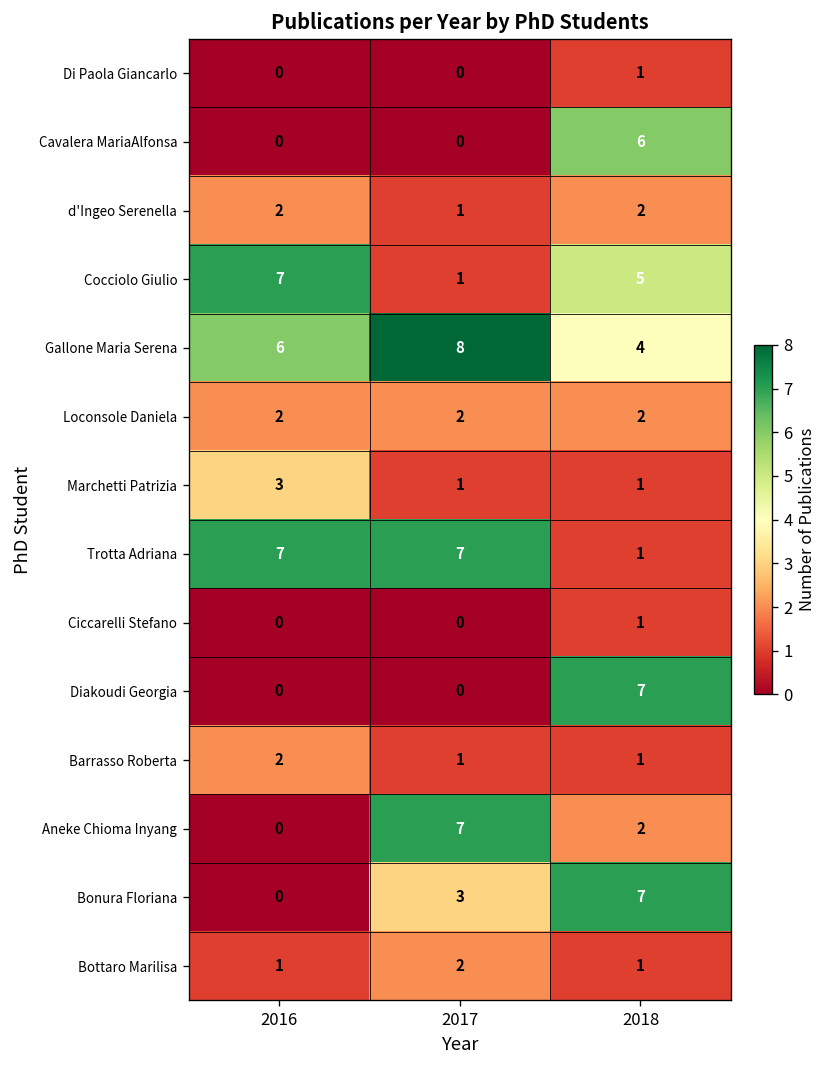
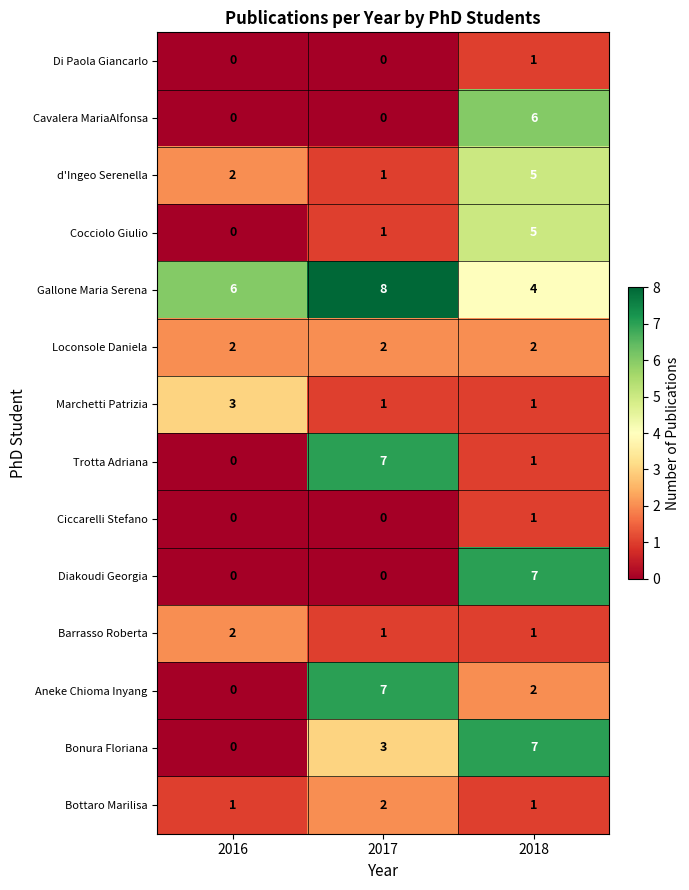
  {
    "Di Paola Giancarlo": {
      "2016": 0,
      "2017": 0,
      "2018": 1
    },
    "Cavalera MariaAlfonsa": {
      "2016": 0,
      "2017": 0,
      "2018": 6
    },
    "d'Ingeo Serenella": {
      "2016": 2,
      "2017": 1,
-     "2018": 2
+     "2018": 5
    },
    "Cocciolo Giulio": {
-     "2016": 7,
+     "2016": 0,
      "2017": 1,
      "2018": 5
    },
    "Gallone Maria Serena": {
      "2016": 6,
      "2017": 8,
      "2018": 4
    },
    "Loconsole Daniela": {
      "2016": 2,
      "2017": 2,
      "2018": 2
    },
    "Marchetti Patrizia": {
      "2016": 3,
      "2017": 1,
      "2018": 1
    },
    "Trotta Adriana": {
-     "2016": 7,
+     "2016": 0,
      "2017": 7,
      "2018": 1
    },
    "Ciccarelli Stefano": {
      "2016": 0,
      "2017": 0,
      "2018": 1
    },
    "Diakoudi Georgia": {
      "2016": 0,
      "2017": 0,
      "2018": 7
    },
    "Barrasso Roberta": {
      "2016": 2,
      "2017": 1,
      "2018": 1
    },
    "Aneke Chioma Inyang": {
      "2016": 0,
      "2017": 7,
      "2018": 2
    },
    "Bonura Floriana": {
      "2016": 0,
      "2017": 3,
      "2018": 7
    },
    "Bottaro Marilisa": {
      "2016": 1,
      "2017": 2,
      "2018": 1
    }
  }
